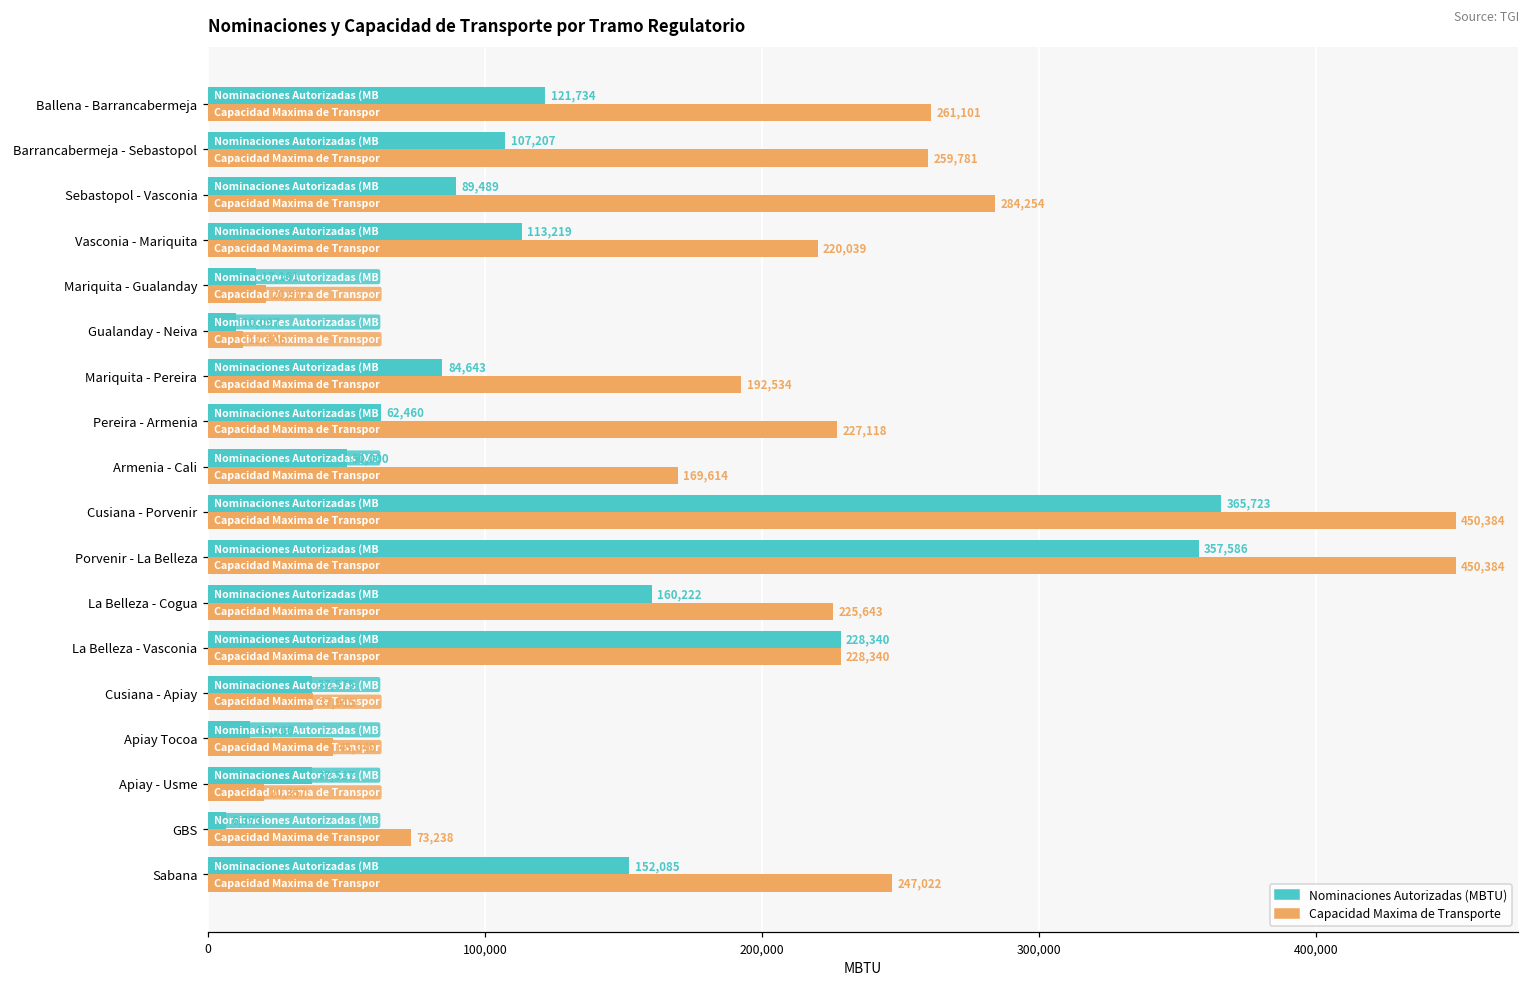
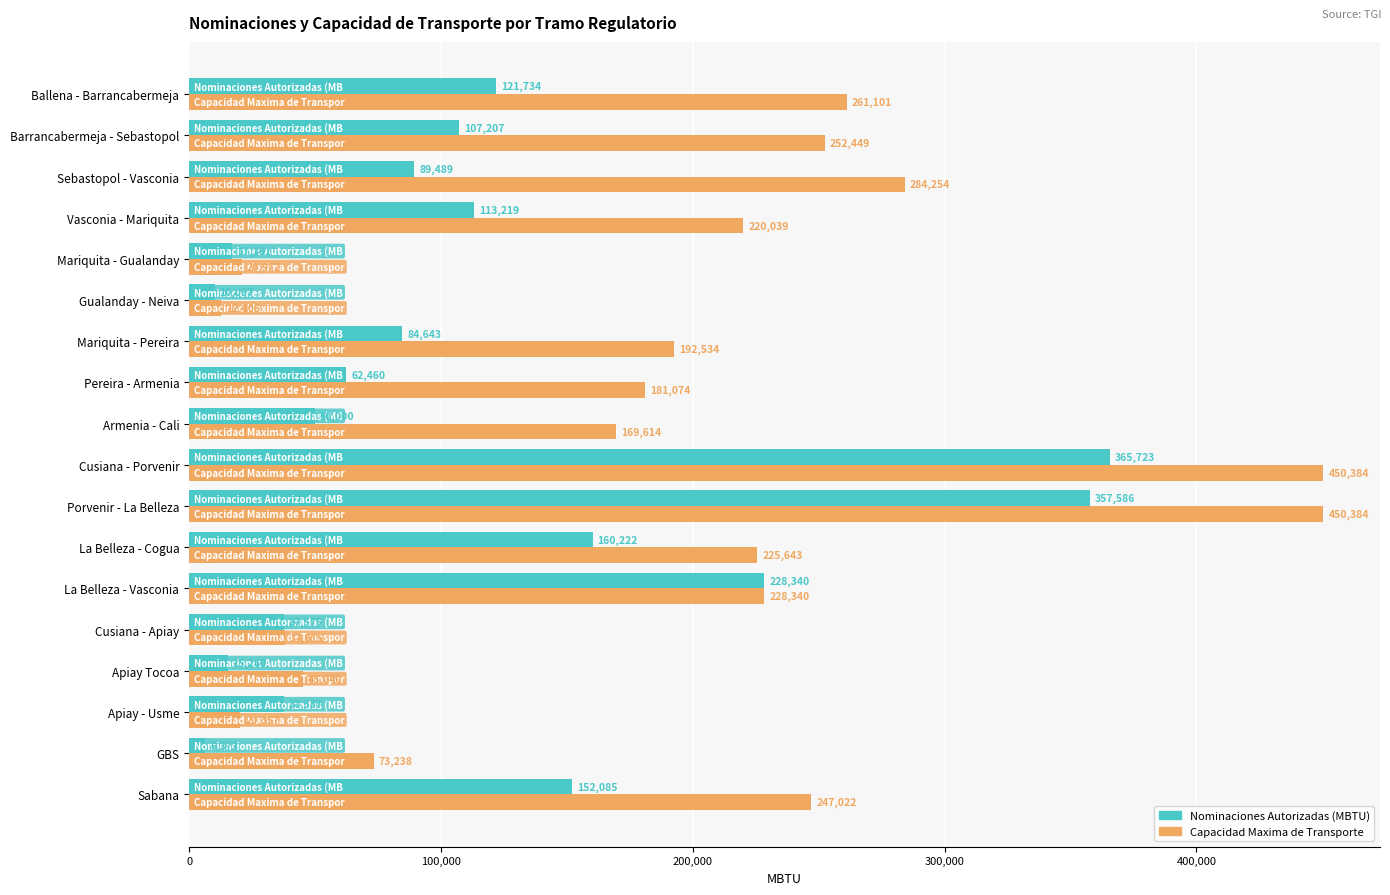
  {
    "Capacidad Maxima de Transporte": {
      "Ballena - Barrancabermeja": "261,101",
-     "Barrancabermeja - Sebastopol": "259,781",
+     "Barrancabermeja - Sebastopol": "252,449",
      "Sebastopol - Vasconia": "284,254",
      "Vasconia - Mariquita": "220,039",
      "Mariquita - Pereira": "192,534",
-     "Pereira - Armenia": "227,118",
+     "Pereira - Armenia": "181,074",
      "Armenia - Cali": "169,614",
      "Cusiana - Porvenir": "450,384",
      "Porvenir - La Belleza": "450,384",
      "La Belleza - Cogua": "225,643",
      "La Belleza - Vasconia": "228,340",
      "GBS": "73,238",
      "Sabana": "247,022"
    },
    "Nominaciones Autorizadas (MBTU)": {
      "Ballena - Barrancabermeja": "121,734",
      "Barrancabermeja - Sebastopol": "107,207",
      "Sebastopol - Vasconia": "89,489",
      "Vasconia - Mariquita": "113,219",
      "Mariquita - Pereira": "84,643",
      "Pereira - Armenia": "62,460",
      "Cusiana - Porvenir": "365,723",
      "Porvenir - La Belleza": "357,586",
      "La Belleza - Cogua": "160,222",
      "La Belleza - Vasconia": "228,340",
      "Sabana": "152,085"
    }
  }
